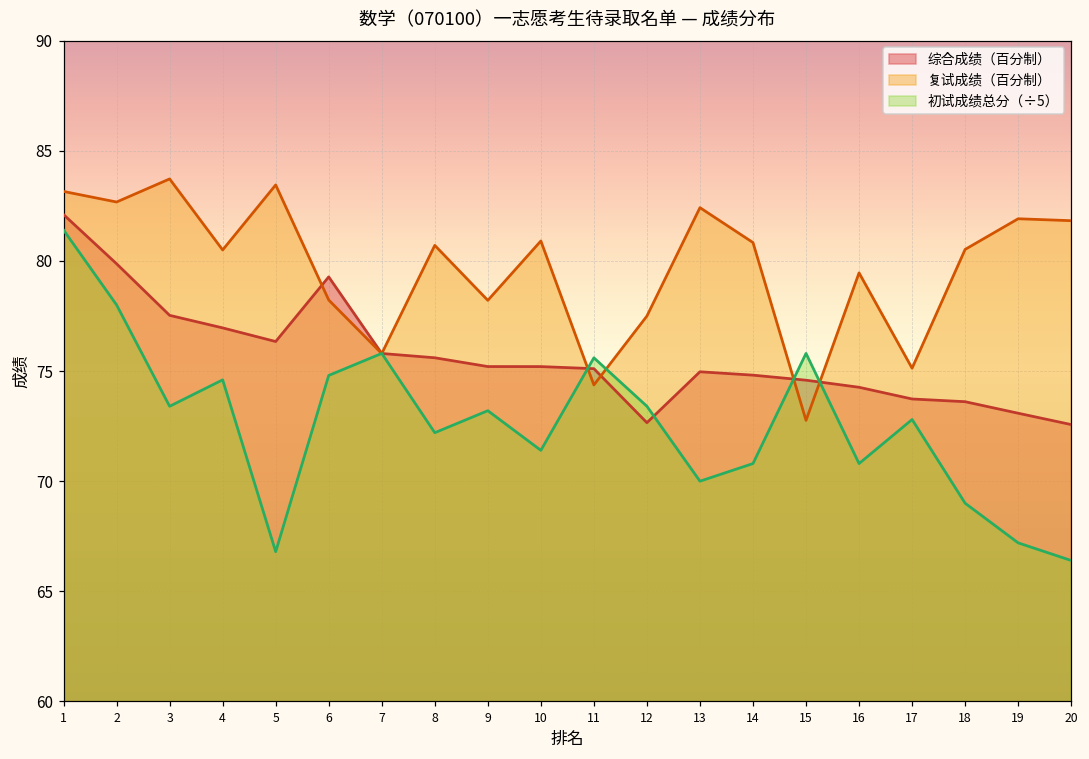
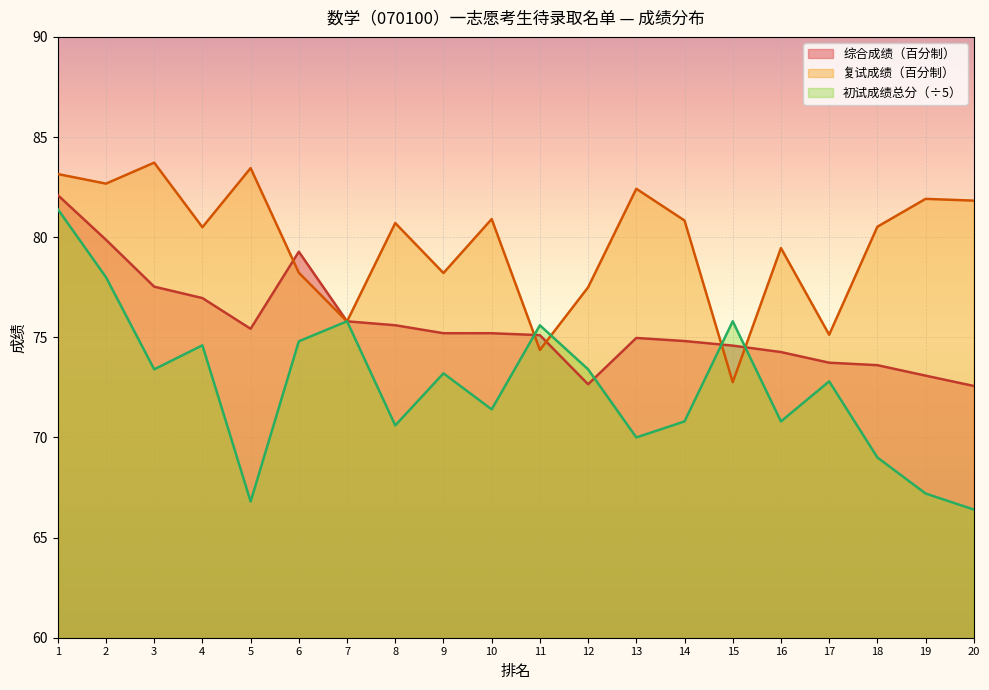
  {
    "综合成绩（百分制）": {
      "1": 82.1,
      "2": 79.9,
      "3": 77.5,
      "4": 77.0,
-     "5": 76.3,
+     "5": 75.4,
      "6": 79.3,
      "8": 75.6,
      "9": 75.2,
      "10": 75.2,
      "11": 75.1,
      "12": 72.7,
      "13": 75.0,
      "14": 74.8,
      "15": 74.6,
      "16": 74.3,
      "17": 73.7,
      "18": 73.6,
      "19": 73.1,
      "20": 72.6
    },
    "复试成绩（百分制）": {
      "1": 83.2,
      "2": 82.7,
      "3": 83.7,
      "4": 80.5,
      "5": 83.4,
      "6": 78.2,
      "8": 80.7,
      "9": 78.2,
      "10": 80.9,
      "11": 74.4,
      "12": 77.5,
      "13": 82.4,
      "14": 80.8,
      "15": 72.8,
      "16": 79.5,
      "17": 75.1,
      "18": 80.5,
      "19": 81.9,
      "20": 81.8
    },
    "初试成绩总分（÷5）": {
      "1": 81.4,
      "2": 78.0,
      "3": 73.4,
      "4": 74.6,
      "5": 66.8,
      "6": 74.8,
-     "8": 72.2,
+     "8": 70.6,
      "9": 73.2,
      "10": 71.4,
      "11": 75.6,
      "12": 73.4,
      "13": 70.0,
      "14": 70.8,
      "15": 75.8,
      "16": 70.8,
      "17": 72.8,
      "18": 69.0,
      "19": 67.2,
      "20": 66.4
    }
  }
